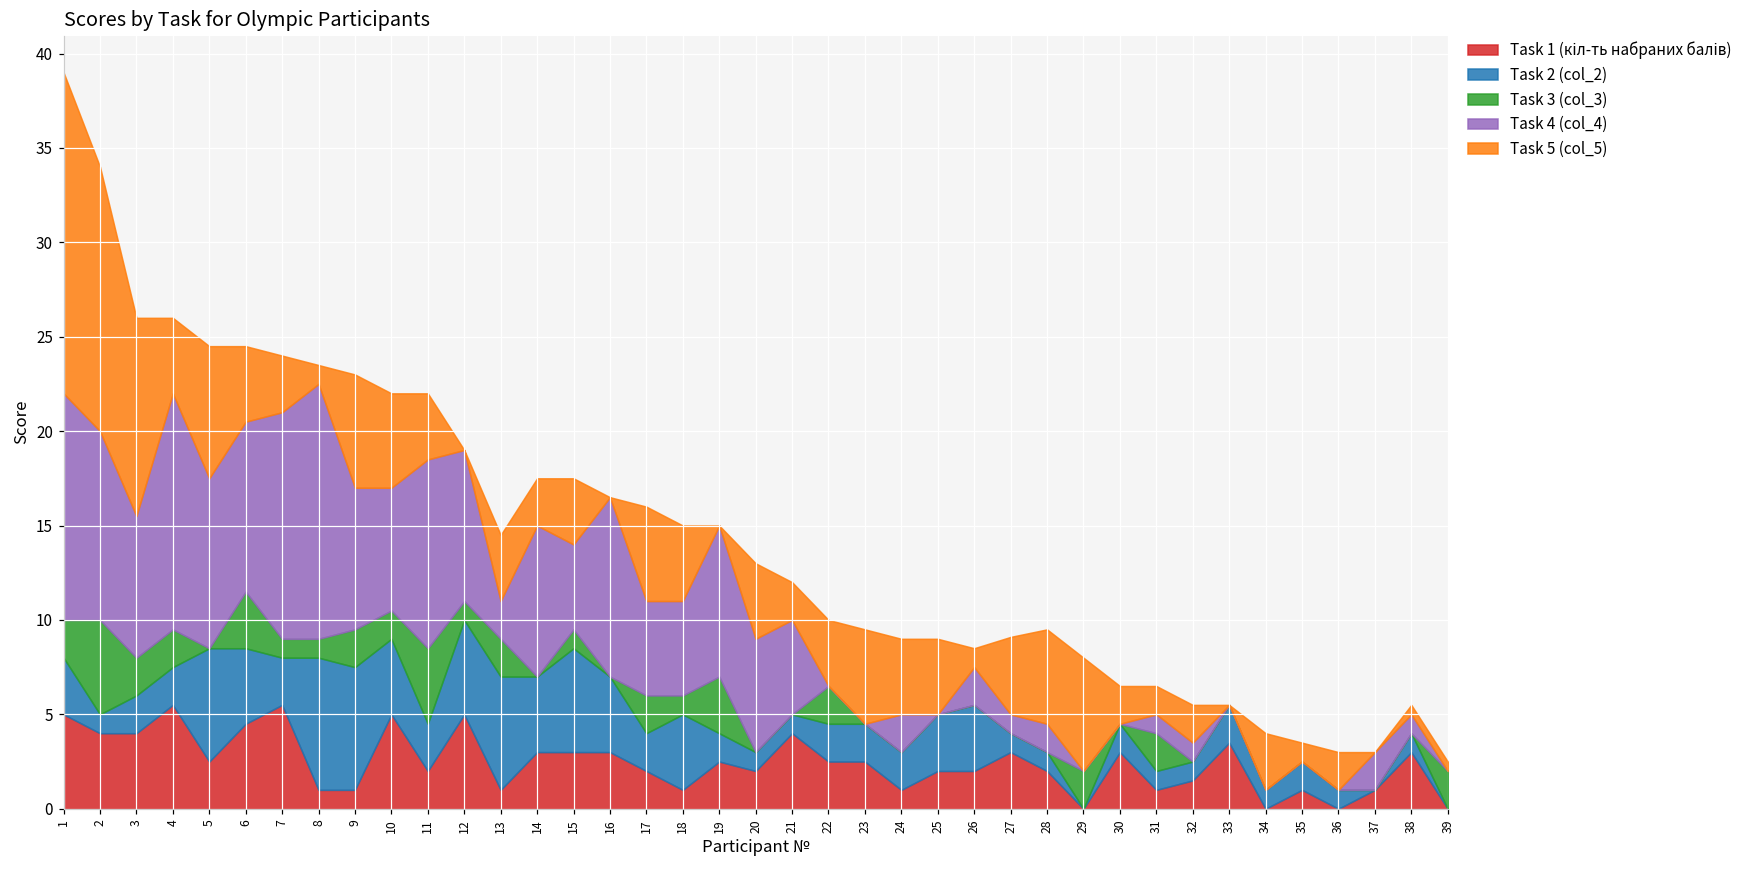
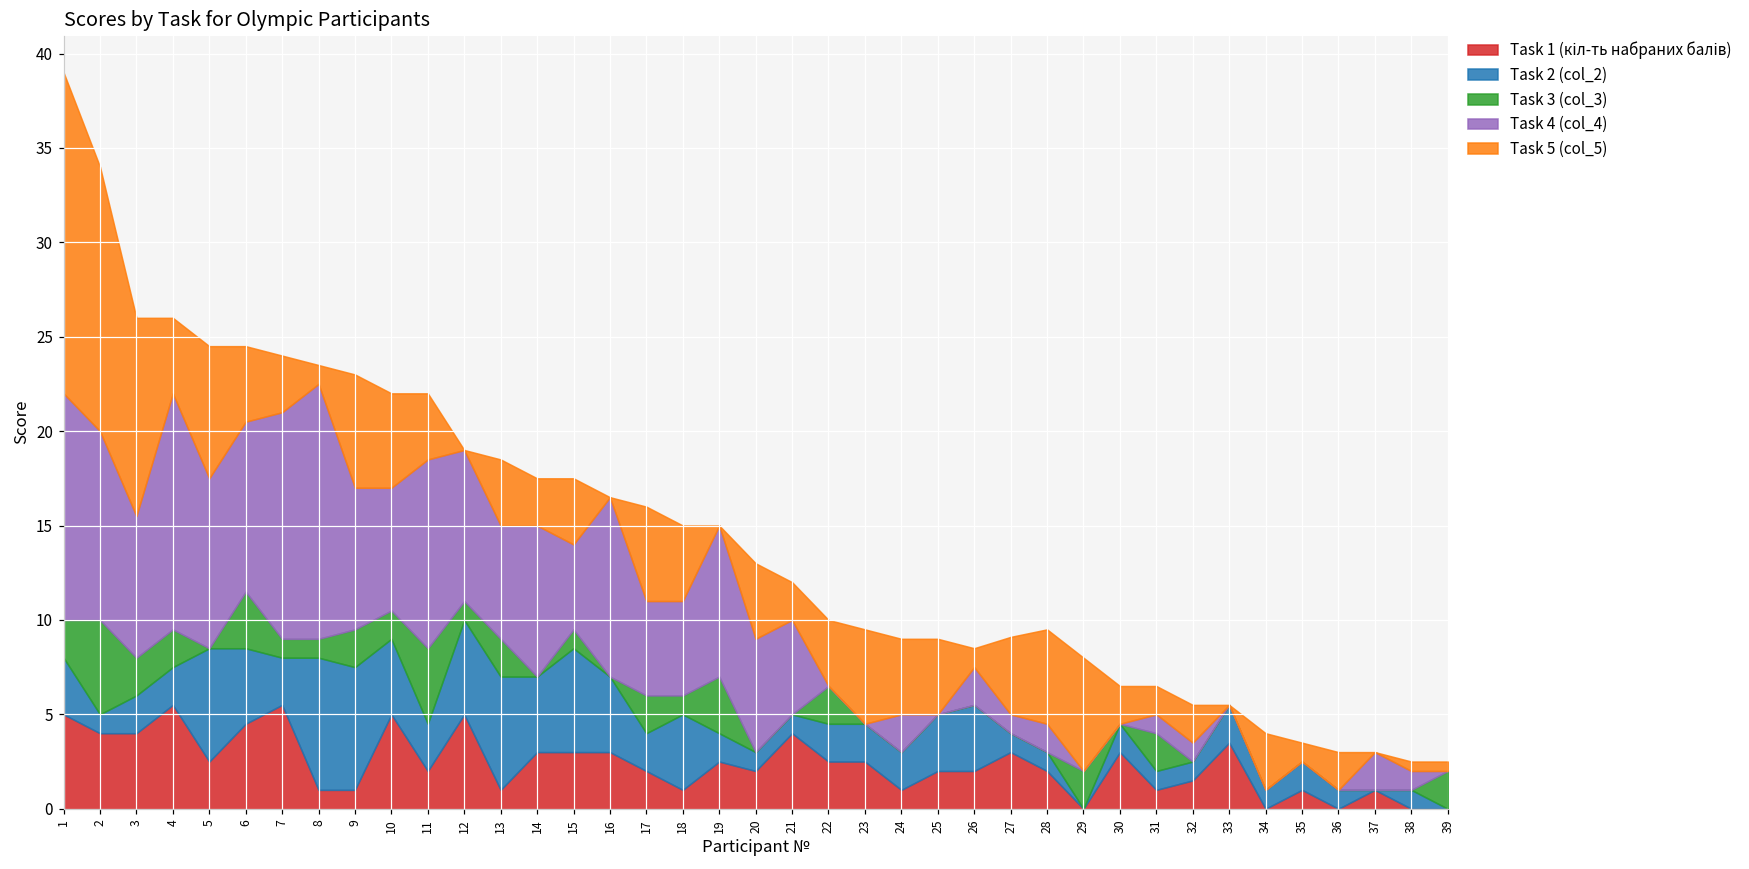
  {
    "Task 1 (кіл-ть набраних балів)": {
      "1": 5,
      "2": 4,
      "3": 4,
      "4": 5.5,
      "5": 2.5,
      "6": 4.5,
      "7": 5.5,
      "8": 1,
      "9": 1,
      "10": 5,
      "11": 2,
      "12": 5,
      "13": 1,
      "14": 3,
      "15": 3,
      "16": 3,
      "17": 2,
      "18": 1,
      "19": 2.5,
      "20": 2,
      "21": 4,
      "22": 2.5,
      "23": 2.5,
      "24": 1,
      "25": 2,
      "26": 2,
      "27": 3,
      "28": 2,
      "30": 3,
      "31": 1,
      "32": 1.5,
      "33": 3.5,
      "34": 0,
      "35": 1,
      "36": 0,
-     "38": 3
+     "38": 0
    },
    "Task 2 (col_2)": {
      "1": 3,
      "2": 1,
      "3": 2,
      "4": 2,
      "6": 4,
      "7": 2.5,
      "8": 7,
      "9": 6.5,
      "10": 4,
      "11": 2.5,
      "12": 5,
      "13": 6,
      "15": 5.5,
      "17": 2,
      "18": 4,
      "19": 1.5,
      "22": 2,
      "31": 1
    },
    "Task 3 (col_3)": {
      "1": 2,
      "2": 5,
      "3": 2,
      "4": 2,
      "6": 3,
      "7": 1,
      "8": 1,
      "9": 2,
      "10": 1.5,
      "11": 4,
      "12": 1,
      "13": 2,
      "15": 1,
      "17": 2,
      "18": 1,
      "19": 3,
      "31": 2
    },
    "Task 4 (col_4)": {
      "1": 12,
      "2": 10,
      "3": 7.5,
      "4": 12.5,
      "5": 9,
      "6": 9,
      "7": 12,
      "8": 13.5,
      "9": 7.5,
      "10": 6.5,
      "11": 10,
-     "13": 2,
+     "13": 6,
      "14": 8,
      "15": 4.5,
      "17": 5,
      "18": 5,
      "20": 6,
      "21": 5,
      "24": 2,
      "26": 2,
      "27": 1,
      "28": 1.5,
      "31": 1,
      "32": 1,
      "38": 1
    },
    "Task 5 (col_5)": {
      "1": 17,
      "2": 14,
      "3": 10.5,
      "4": 4,
      "5": 7,
      "6": 4,
      "7": 3,
      "8": 1,
      "9": 6,
      "10": 5,
      "11": 3.5,
      "13": 3.5,
      "14": 2.5,
      "15": 3.5,
      "17": 5,
      "18": 4,
      "20": 4,
      "21": 2,
      "22": 3.5,
      "23": 5,
      "24": 4,
      "25": 4,
      "26": 1,
      "27": 4,
      "28": 5,
      "29": 6,
      "30": 2,
      "31": 1.5,
      "32": 2,
      "34": 3,
      "35": 1,
      "36": 2,
      "38": 0.5,
      "39": 0.5
    }
  }
